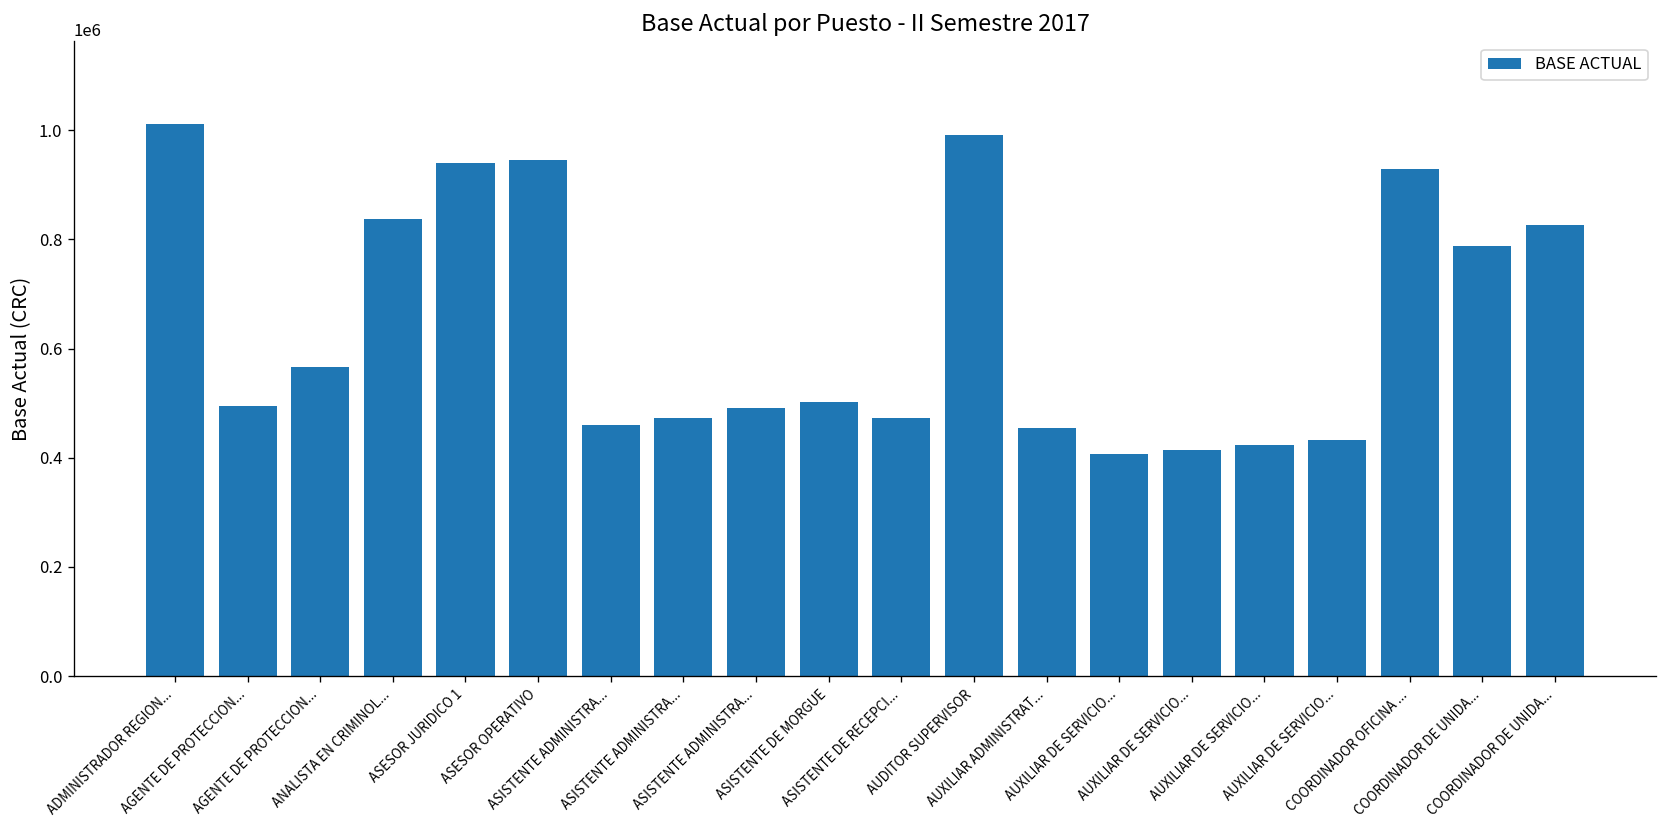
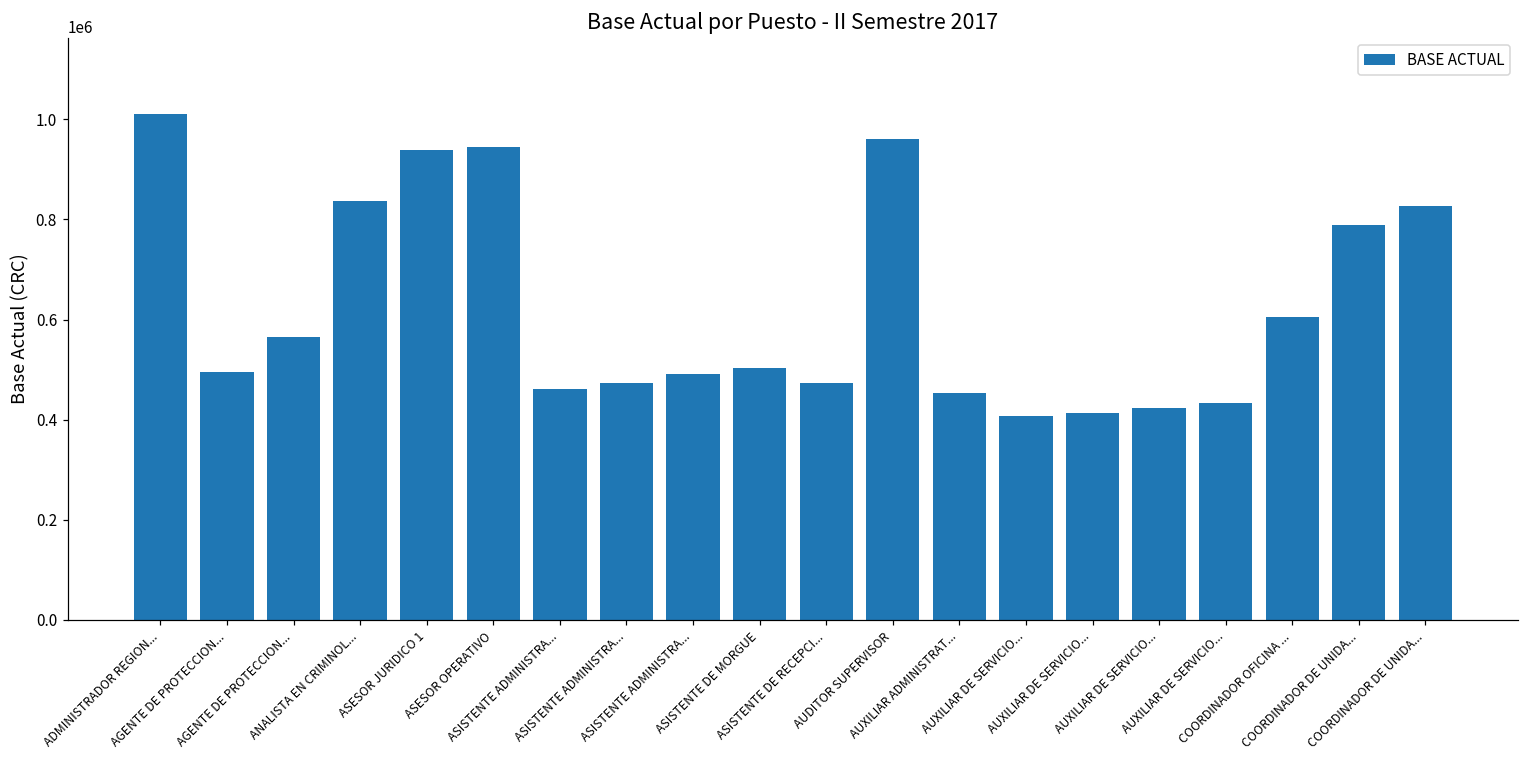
  {
    "ADMINISTRADOR REGION...": 1010000,
    "ANALISTA EN CRIMINOL...": 840000,
    "ASESOR JURIDICO 1": 940000,
    "ASESOR OPERATIVO": 950000,
    "ASISTENTE DE MORGUE": 500000,
    "ASISTENTE DE RECEPCI...": 470000,
-   "AUDITOR SUPERVISOR": 990000,
+   "AUDITOR SUPERVISOR": 960000,
    "AUXILIAR ADMINISTRAT...": 450000,
-   "COORDINADOR OFICINA ...": 930000
+   "COORDINADOR OFICINA ...": 610000
  }
